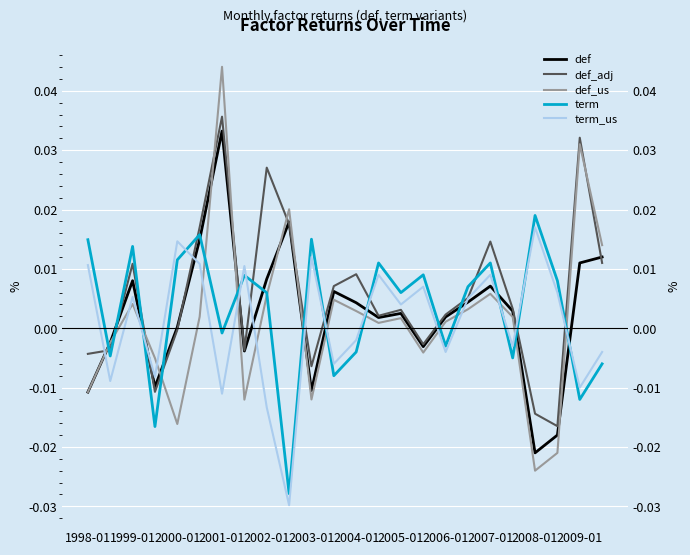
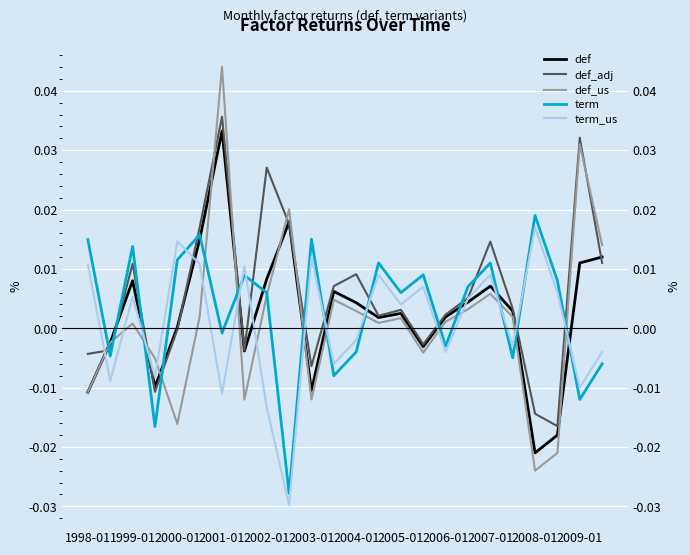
  {
    "def": {
      "1999-01": 0.008,
      "2000-01": 0.000,
      "2001-01": 0.033,
      "2002-01": 0.008,
      "2003-01": -0.011,
      "2004-01": 0.004,
      "2005-01": 0.003,
      "2007-01": 0.007,
      "2008-01": -0.021,
      "2009-01": 0.011
    },
    "def_adj": {
      "1998-01": -0.004,
      "1999-01": 0.011,
      "2000-01": 0.000,
      "2001-01": 0.036,
      "2002-01": 0.027,
      "2003-01": -0.006,
      "2004-01": 0.009,
      "2005-01": 0.003,
      "2007-01": 0.015,
      "2008-01": -0.014,
      "2009-01": 0.032
    },
    "def_us": {
-     "1999-01": 0.004,
+     "1999-01": 0.001,
      "2000-01": -0.016,
      "2001-01": 0.044,
      "2002-01": 0.006,
      "2003-01": -0.012,
      "2004-01": 0.003,
      "2005-01": 0.002,
      "2006-01": 0.001,
      "2007-01": 0.006,
      "2008-01": -0.024,
      "2009-01": 0.031
    },
    "term": {
      "1998-01": 0.015,
      "1999-01": 0.014,
      "2000-01": 0.012,
      "2001-01": -0.001,
      "2002-01": 0.006,
      "2003-01": 0.015,
      "2004-01": -0.004,
      "2005-01": 0.006,
      "2006-01": -0.003,
      "2007-01": 0.011,
      "2008-01": 0.019,
      "2009-01": -0.012
    },
    "term_us": {
      "1998-01": 0.011,
      "1999-01": 0.005,
      "2000-01": 0.015,
      "2001-01": -0.011,
      "2002-01": -0.013,
      "2003-01": 0.012,
      "2004-01": -0.002,
      "2005-01": 0.004,
      "2006-01": -0.004,
      "2007-01": 0.009,
      "2008-01": 0.017,
      "2009-01": -0.010
    }
  }
